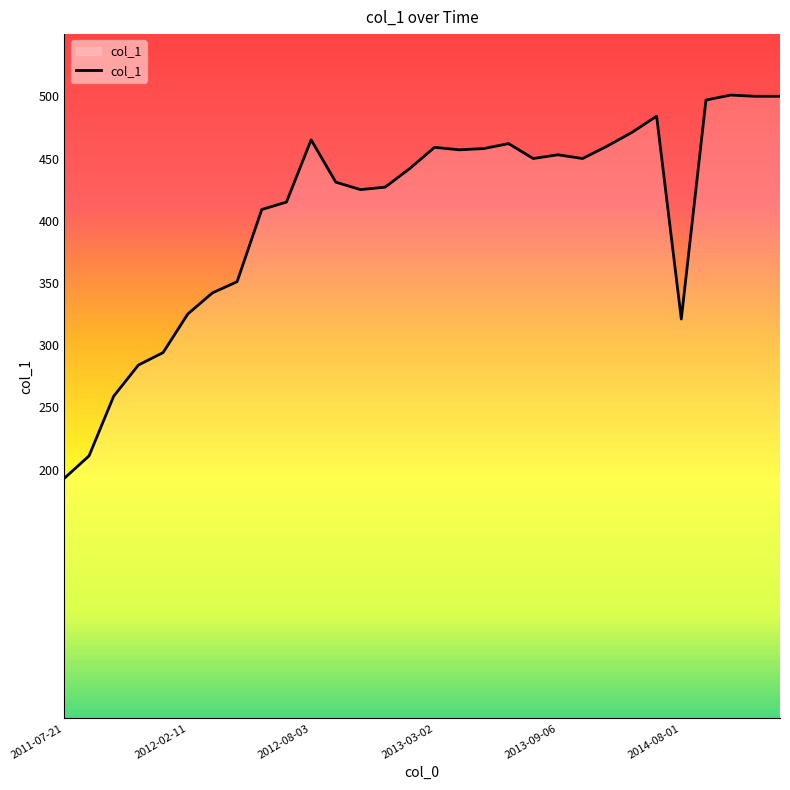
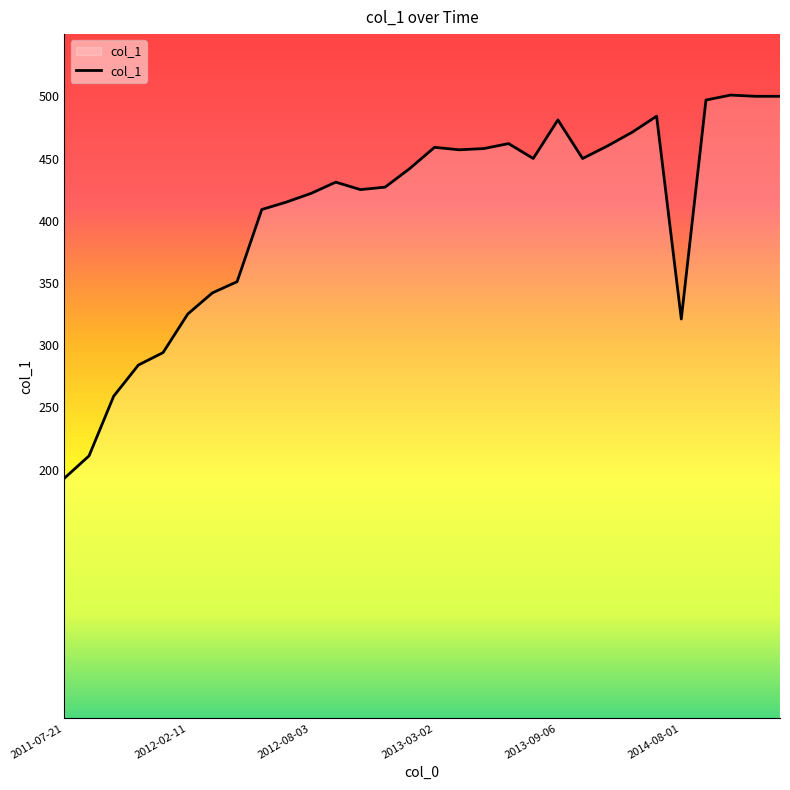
  {
    "2011-07-21": 193,
    "2012-02-11": 325,
-   "2012-08-03": 465,
+   "2012-08-03": 422,
    "2013-03-02": 459,
-   "2013-09-06": 453,
+   "2013-09-06": 481,
    "2014-08-01": 321
  }
